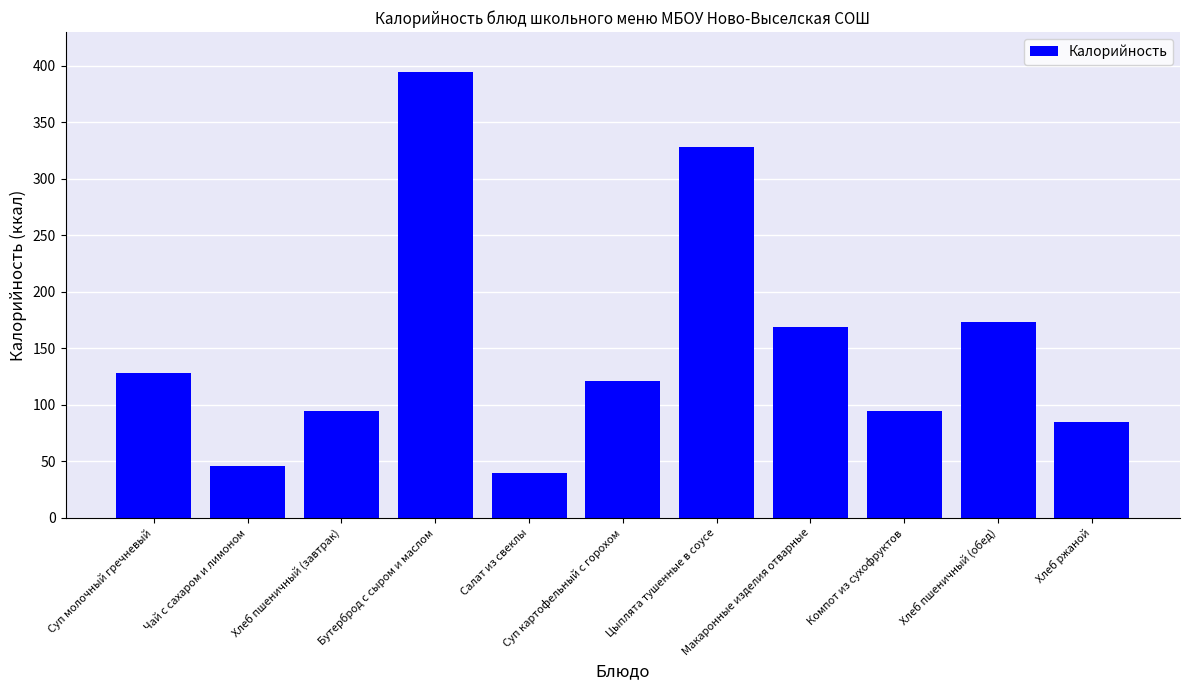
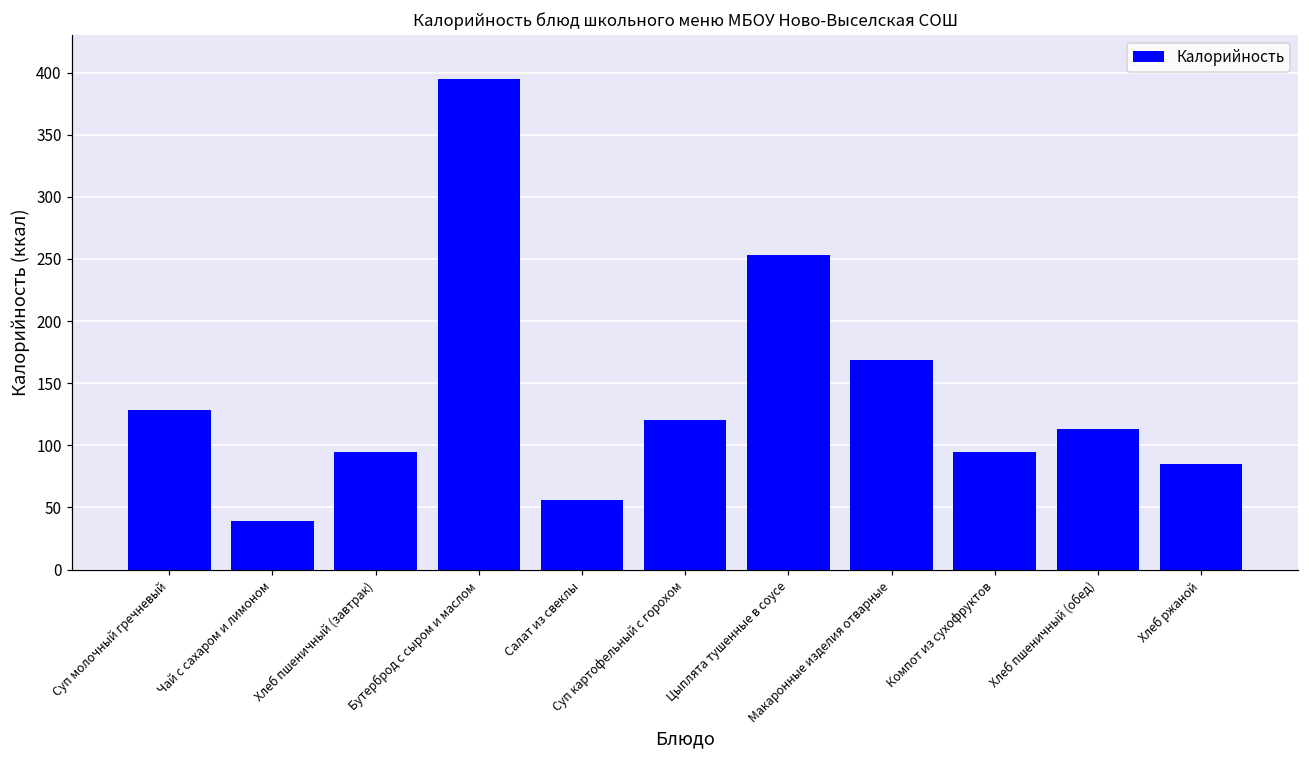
  {
    "Суп молочный гречневый": 129,
-   "Чай с сахаром и лимоном": 46,
+   "Чай с сахаром и лимоном": 39,
    "Хлеб пшеничный (завтрак)": 94,
    "Бутерброд с сыром и маслом": 395,
-   "Салат из свеклы": 40,
+   "Салат из свеклы": 56,
    "Суп картофельный с горохом": 121,
-   "Цыплята тушенные в соусе": 328,
+   "Цыплята тушенные в соусе": 253,
    "Макаронные изделия отварные": 168,
    "Компот из сухофруктов": 94,
-   "Хлеб пшеничный (обед)": 173,
+   "Хлеб пшеничный (обед)": 113,
    "Хлеб ржаной": 85
  }
